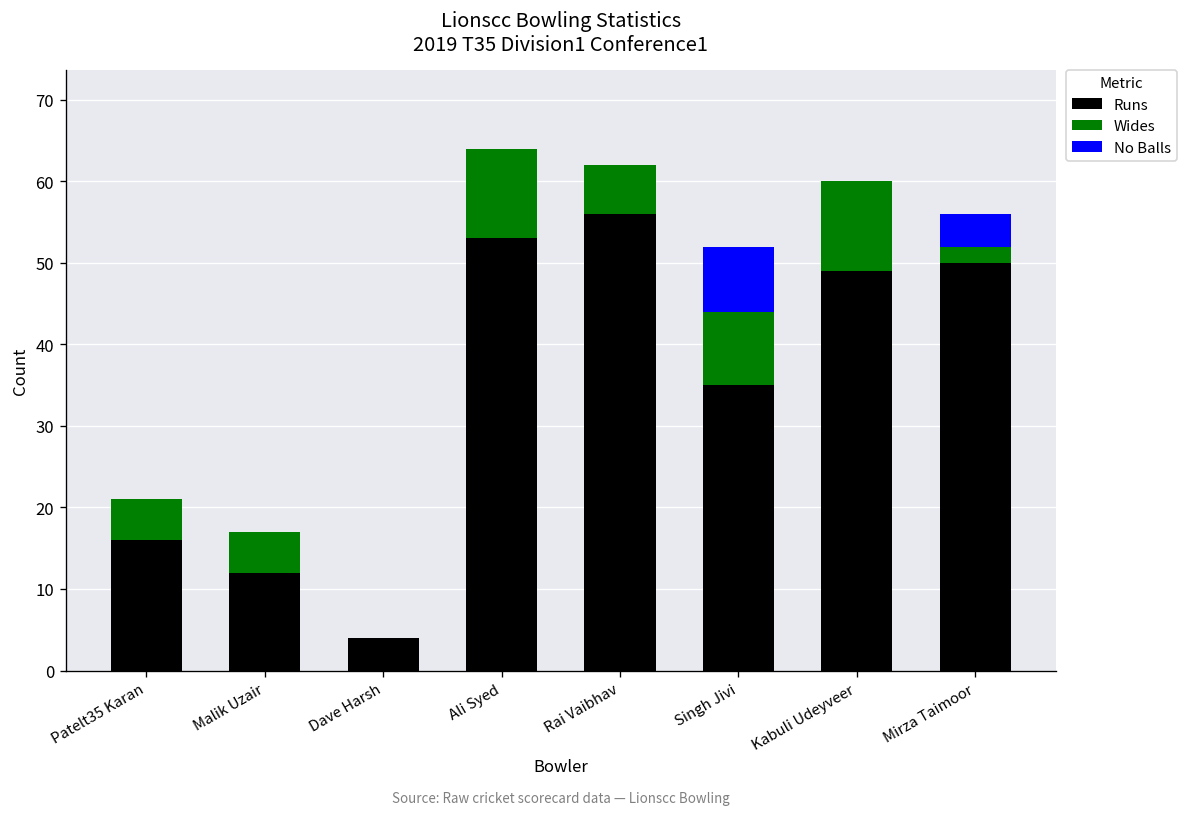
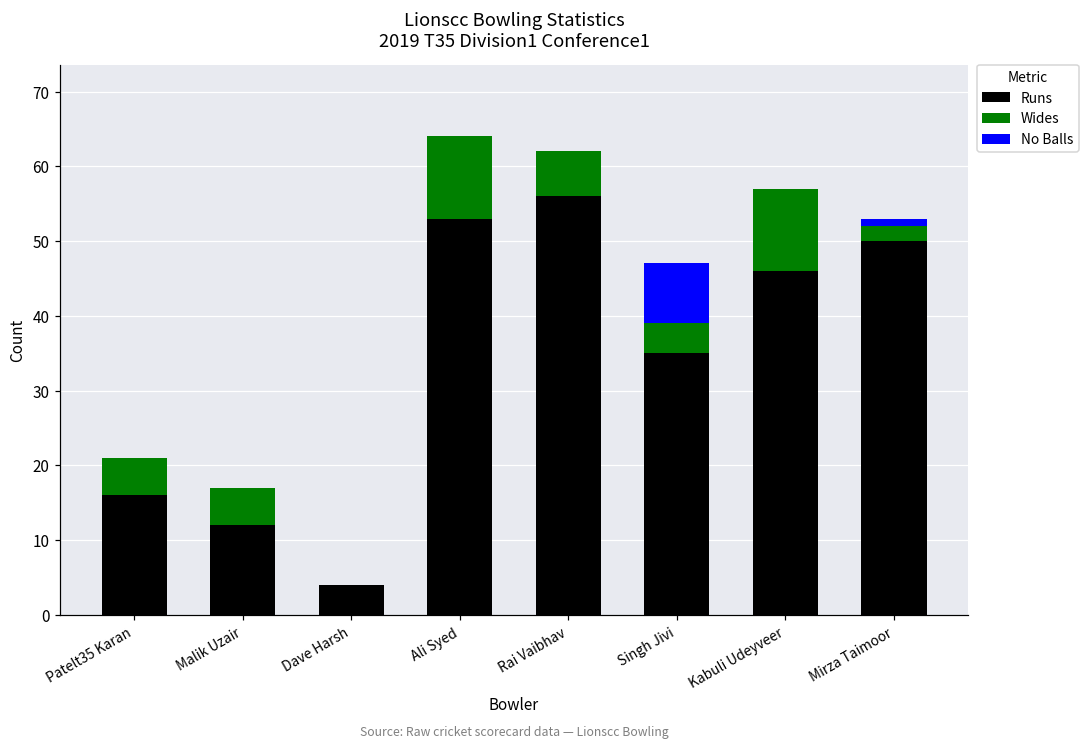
  {
    "Runs": {
      "Patelt35 Karan": 16,
      "Malik Uzair": 12,
      "Dave Harsh": 4,
      "Ali Syed": 53,
      "Rai Vaibhav": 56,
      "Singh Jivi": 35,
-     "Kabuli Udeyveer": 49,
+     "Kabuli Udeyveer": 46,
      "Mirza Taimoor": 50
    },
    "Wides": {
      "Patelt35 Karan": 5,
      "Malik Uzair": 5,
      "Dave Harsh": 0,
      "Ali Syed": 11,
      "Rai Vaibhav": 6,
-     "Singh Jivi": 9,
+     "Singh Jivi": 4,
      "Kabuli Udeyveer": 11,
      "Mirza Taimoor": 2
    },
    "No Balls": {
      "Patelt35 Karan": 0,
      "Malik Uzair": 0,
      "Dave Harsh": 0,
      "Ali Syed": 0,
      "Rai Vaibhav": 0,
      "Singh Jivi": 8,
      "Kabuli Udeyveer": 0,
-     "Mirza Taimoor": 4
+     "Mirza Taimoor": 1
    }
  }
